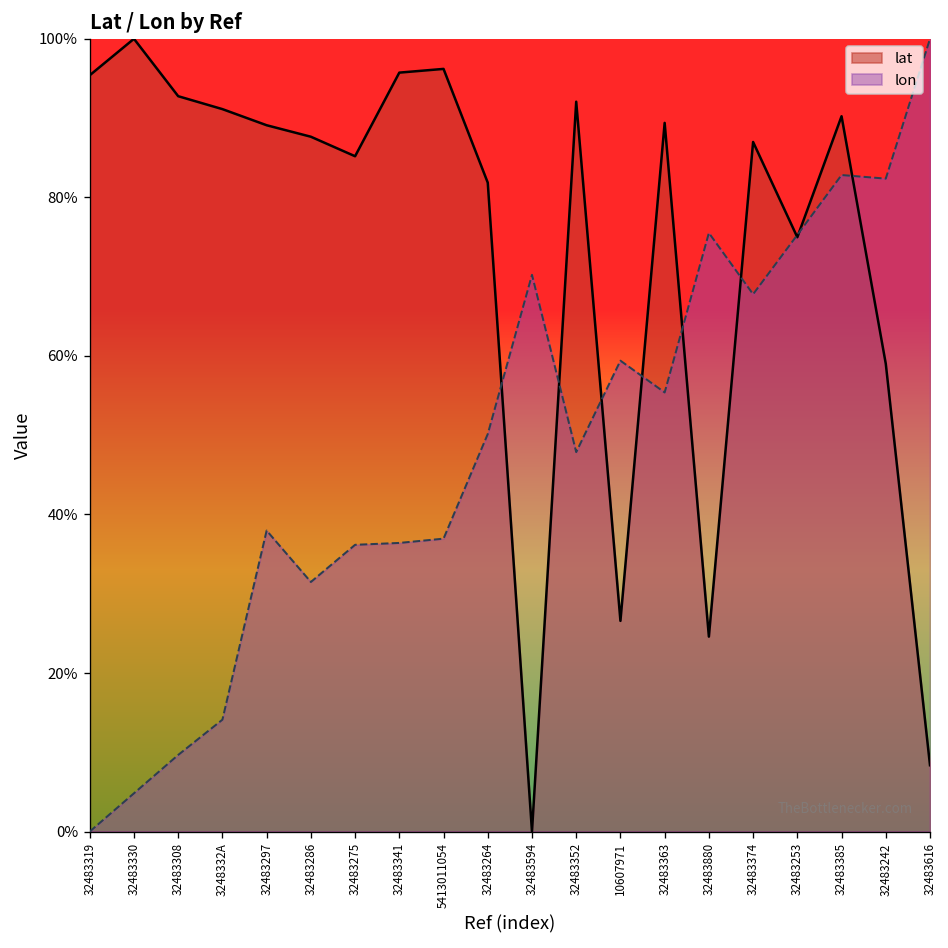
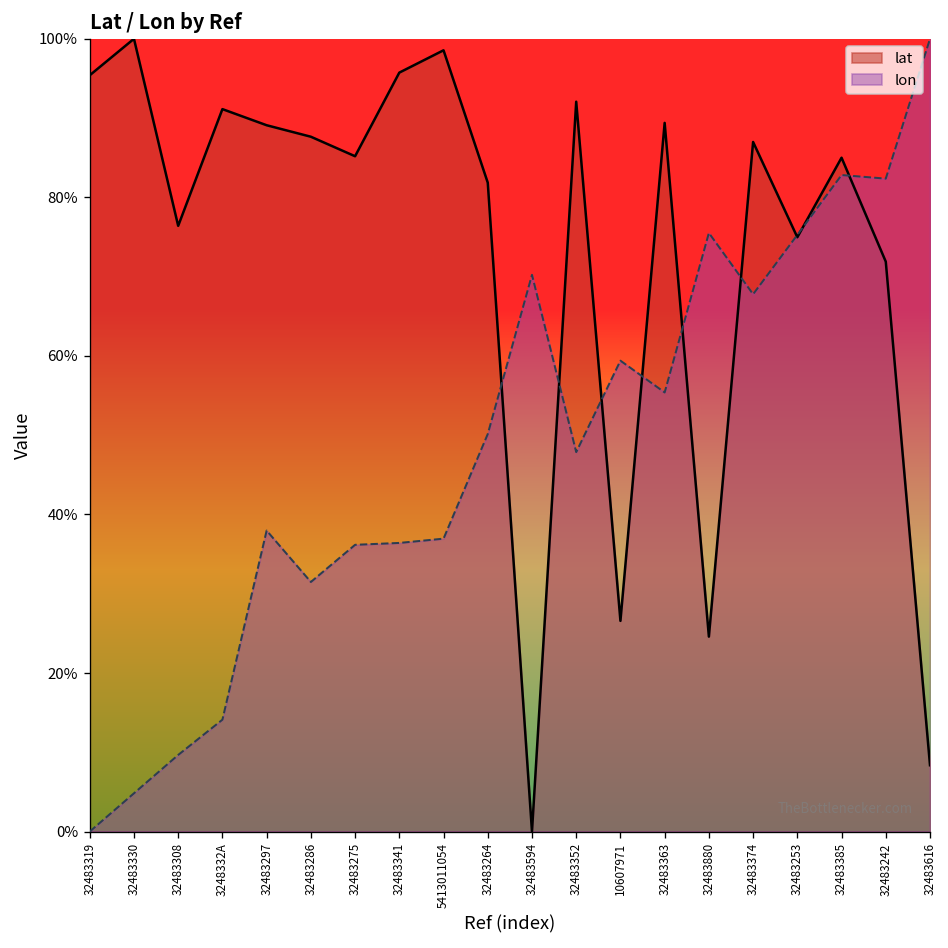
  {
    "lat": {
      "32483319": "95%",
      "32483330": "100%",
-     "32483308": "93%",
+     "32483308": "76%",
      "3248332A": "91%",
      "32483297": "89%",
      "32483286": "88%",
      "32483275": "85%",
      "32483341": "96%",
-     "5413011054": "96%",
+     "5413011054": "99%",
      "32483264": "82%",
      "32483594": "0%",
      "32483352": "92%",
      "10607971": "27%",
      "32483363": "89%",
      "32483880": "25%",
      "32483374": "87%",
-     "32483385": "90%",
-     "32483242": "59%",
+     "32483385": "85%",
+     "32483242": "72%",
      "32483616": "8%"
    },
    "lon": {
      "32483319": "0%",
      "32483330": "5%",
      "32483308": "10%",
      "3248332A": "14%",
      "32483297": "38%",
      "32483286": "31%",
      "32483275": "36%",
      "32483341": "36%",
      "5413011054": "37%",
      "32483264": "50%",
      "32483594": "70%",
      "32483352": "48%",
      "10607971": "59%",
      "32483363": "55%",
      "32483880": "76%",
      "32483374": "68%",
      "32483385": "83%",
      "32483242": "82%",
      "32483616": "100%"
    }
  }
